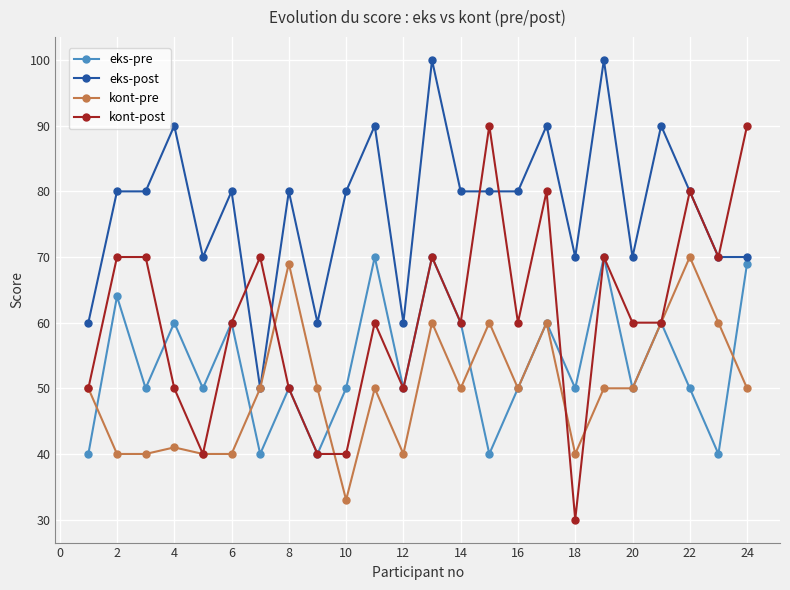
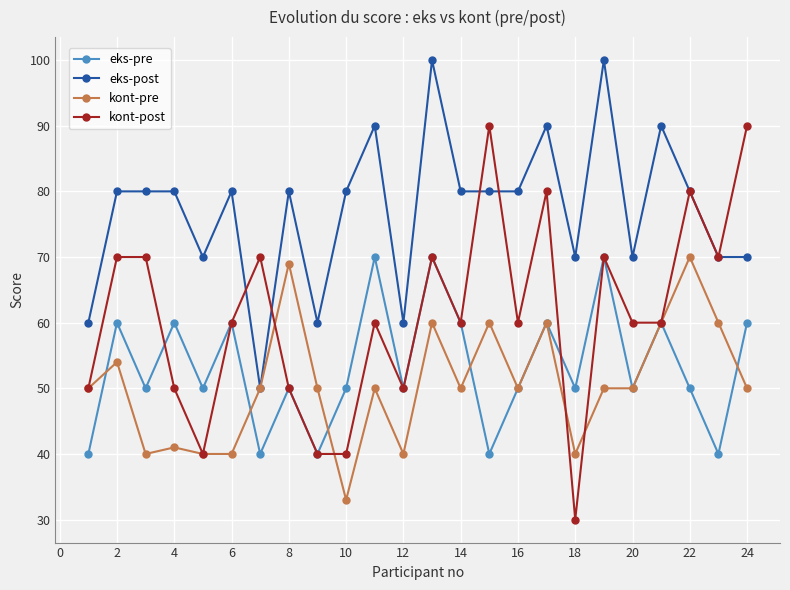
  {
    "eks-pre": {
-     "2": 64,
+     "2": 60,
      "4": 60,
      "10": 50,
      "18": 50,
      "22": 50,
-     "24": 69
+     "24": 60
    },
    "eks-post": {
      "2": 80,
-     "4": 90,
+     "4": 80,
      "6": 80,
      "8": 80,
      "10": 80,
      "12": 60,
      "14": 80,
      "16": 80,
      "18": 70,
      "20": 70,
      "24": 70
    },
    "kont-pre": {
-     "2": 40,
+     "2": 54,
      "4": 41,
      "6": 40,
      "8": 69,
      "10": 33,
      "12": 40,
      "14": 50,
      "18": 40,
      "22": 70,
      "24": 50
    },
    "kont-post": {
      "2": 70,
      "4": 50,
      "10": 40,
      "16": 60,
      "18": 30,
      "20": 60,
      "24": 90
    }
  }
